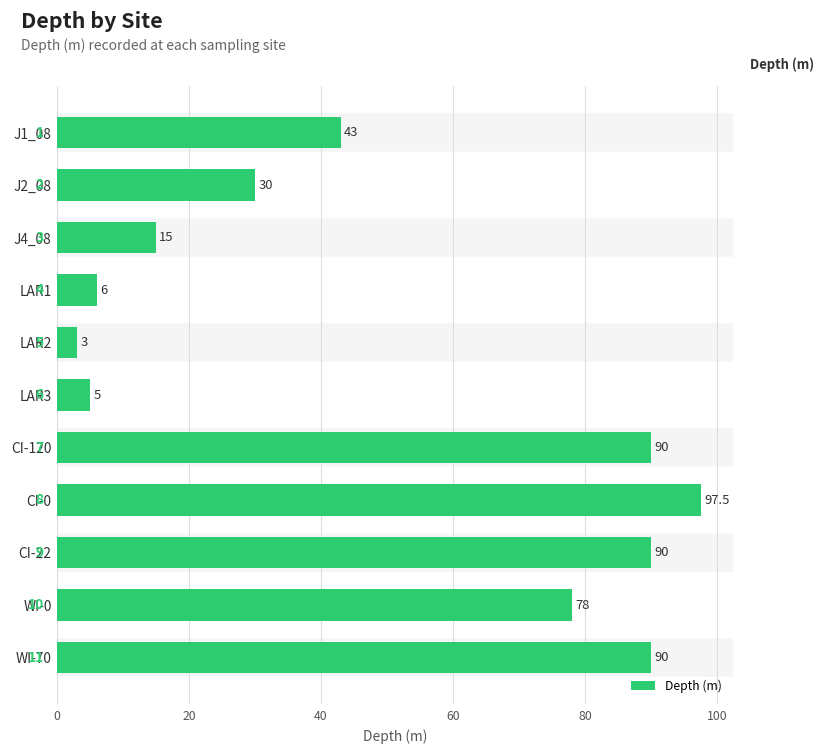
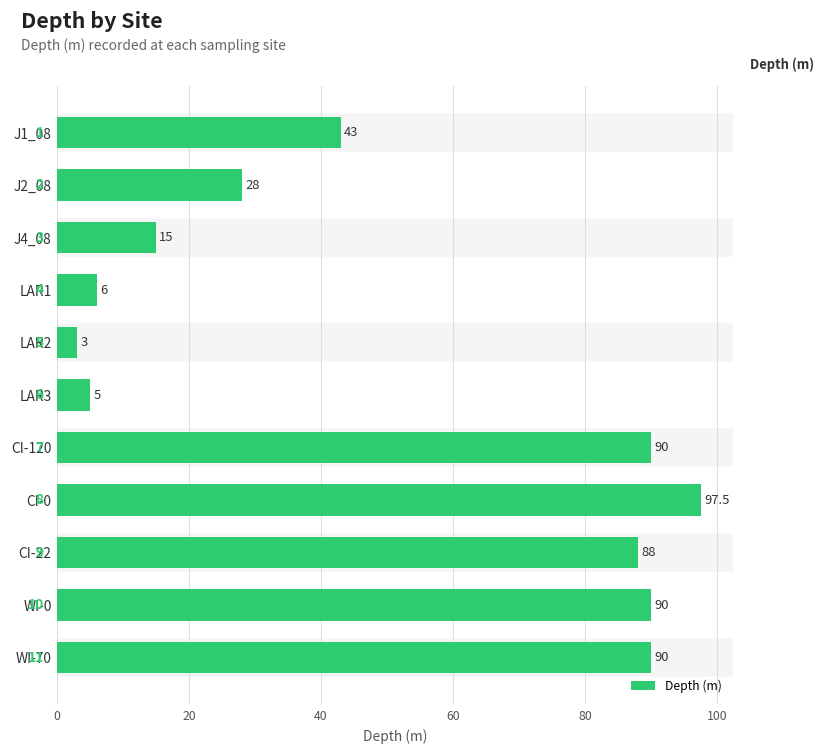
  {
    "J1_08": 43,
-   "J2_08": 30,
+   "J2_08": 28,
    "J4_08": 15,
    "LAR1": 6,
    "LAR2": 3,
    "LAR3": 5,
    "CI-120": 90,
    "CI-0": 97.5,
-   "CI-22": 90,
-   "WI-0": 78,
+   "CI-22": 88,
+   "WI-0": 90,
    "WI-70": 90
  }
